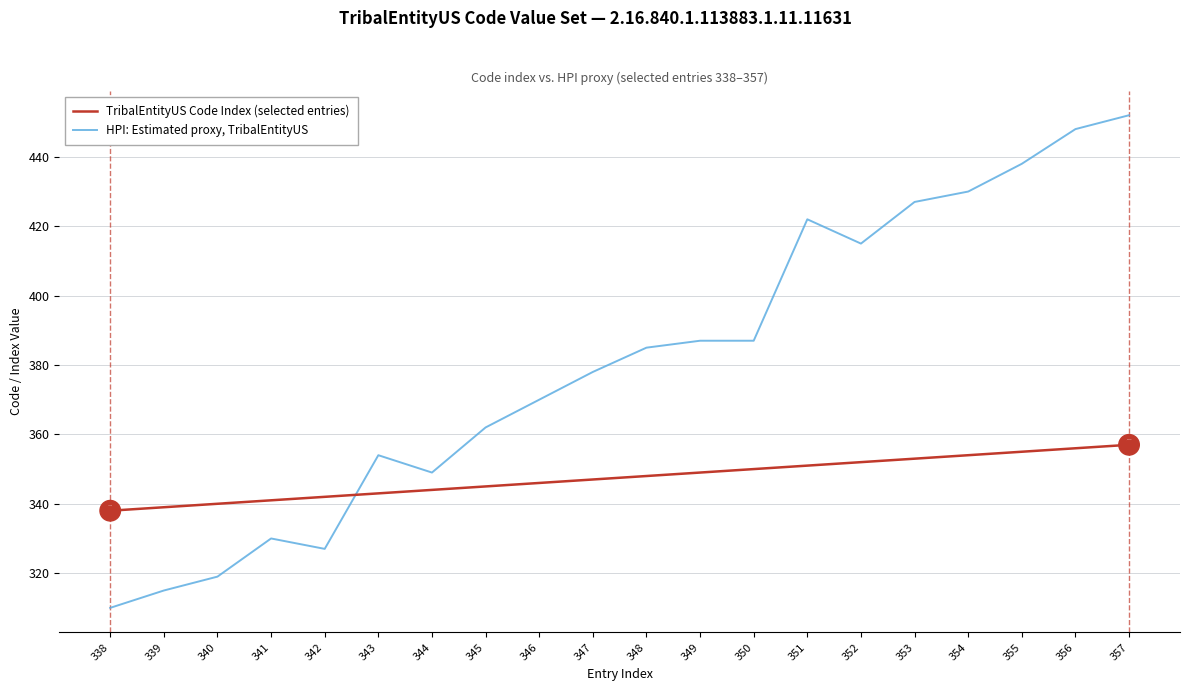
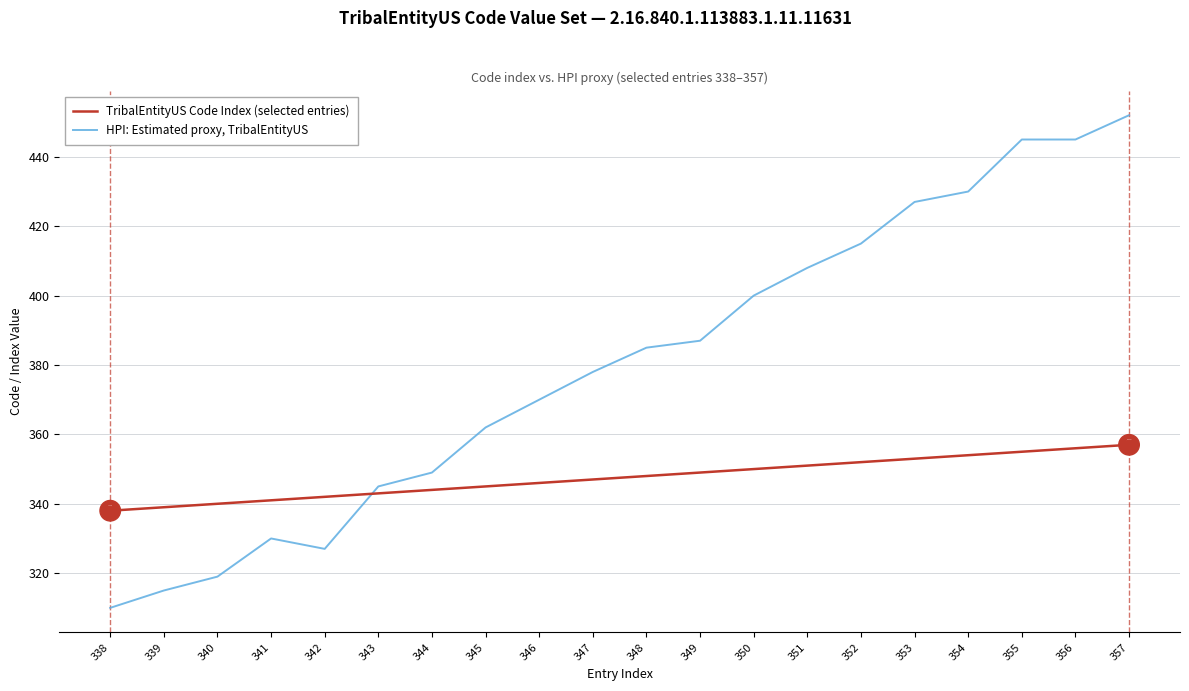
  {
    "HPI: Estimated proxy, TribalEntityUS": {
      "338": 310,
      "339": 315,
      "340": 319,
      "341": 330,
      "342": 327,
-     "343": 354,
+     "343": 345,
      "344": 349,
      "345": 362,
      "346": 370,
      "347": 378,
      "348": 385,
      "349": 387,
-     "350": 387,
-     "351": 422,
+     "350": 400,
+     "351": 408,
      "352": 415,
      "353": 427,
      "354": 430,
-     "355": 438,
-     "356": 448,
+     "355": 445,
+     "356": 445,
      "357": 452
    }
  }
